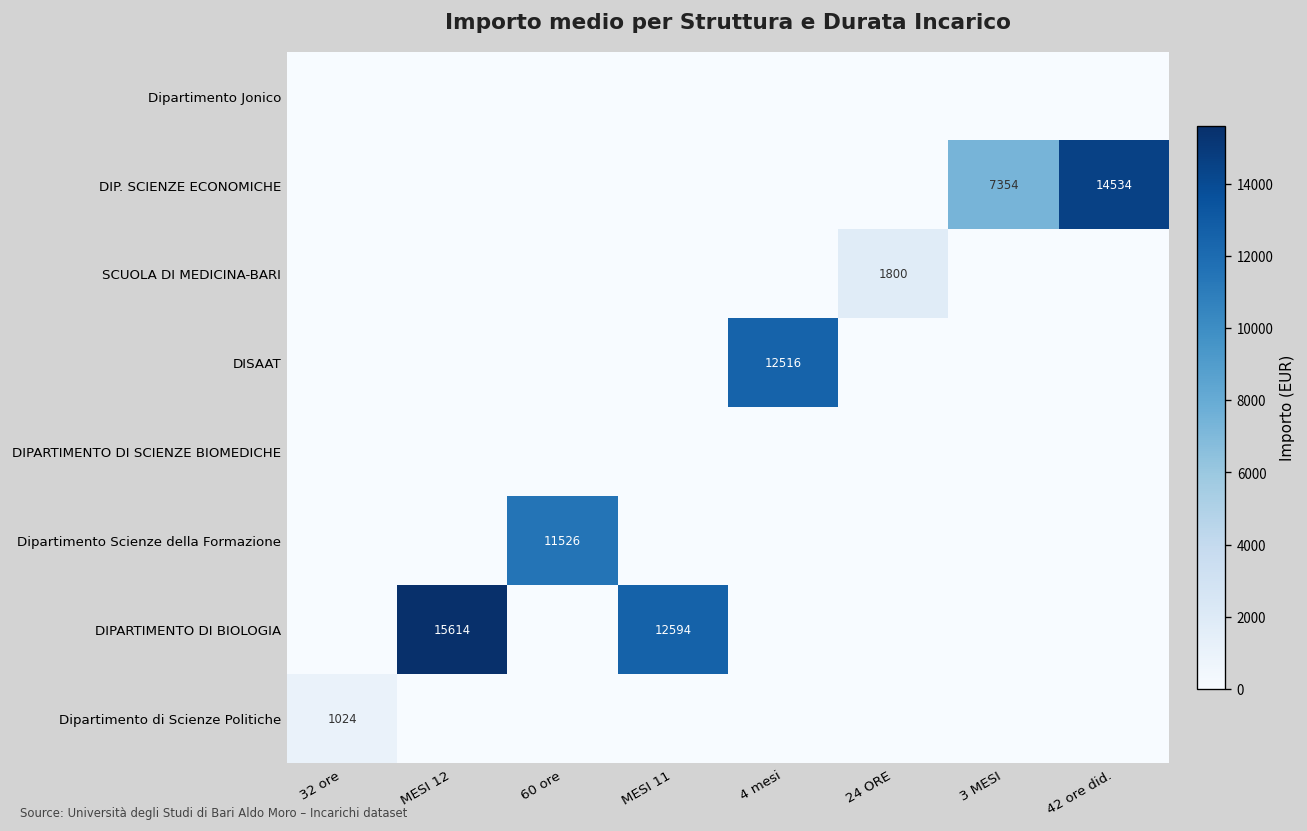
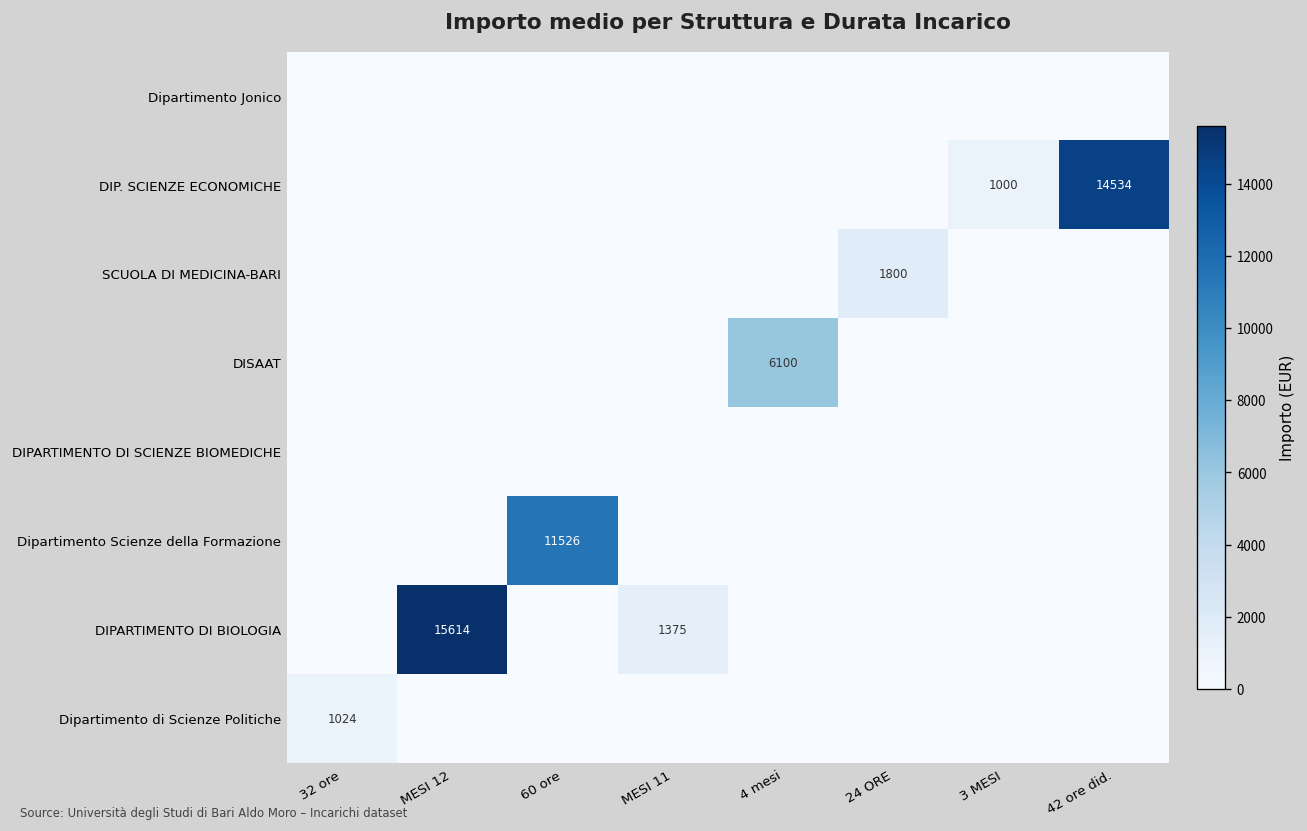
  {
    "DIP. SCIENZE ECONOMICHE": {
-     "3 MESI": 7354,
+     "3 MESI": 1000,
      "42 ore did.": 14534
    },
    "SCUOLA DI MEDICINA-BARI": {
      "24 ORE": 1800
    },
    "DISAAT": {
-     "4 mesi": 12516
+     "4 mesi": 6100
    },
    "Dipartimento Scienze della Formazione": {
      "60 ore": 11526
    },
    "DIPARTIMENTO DI BIOLOGIA": {
      "MESI 12": 15614,
-     "MESI 11": 12594
+     "MESI 11": 1375
    },
    "Dipartimento di Scienze Politiche": {
      "32 ore": 1024
    }
  }
